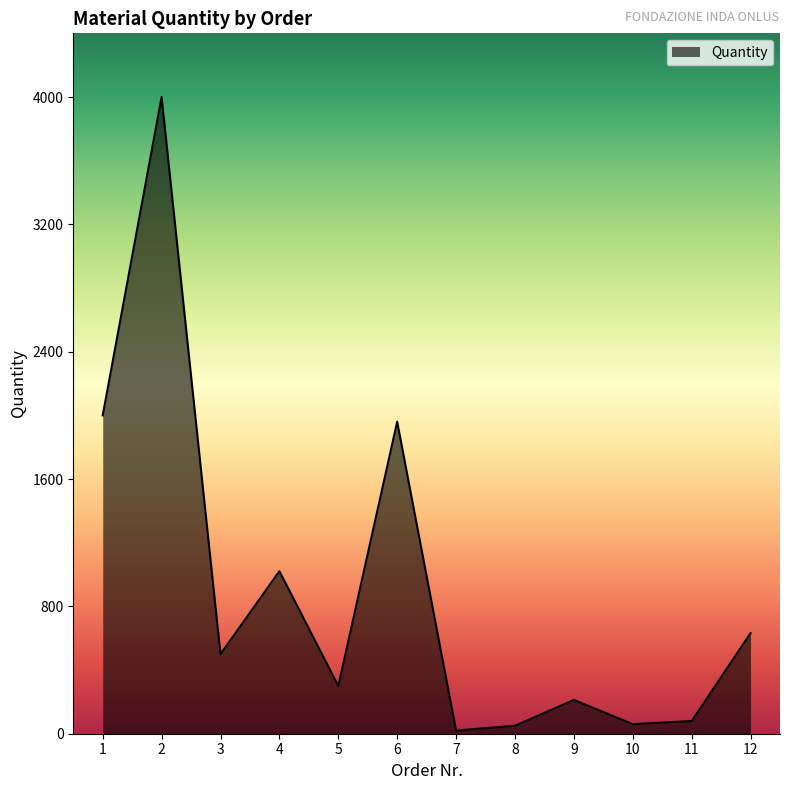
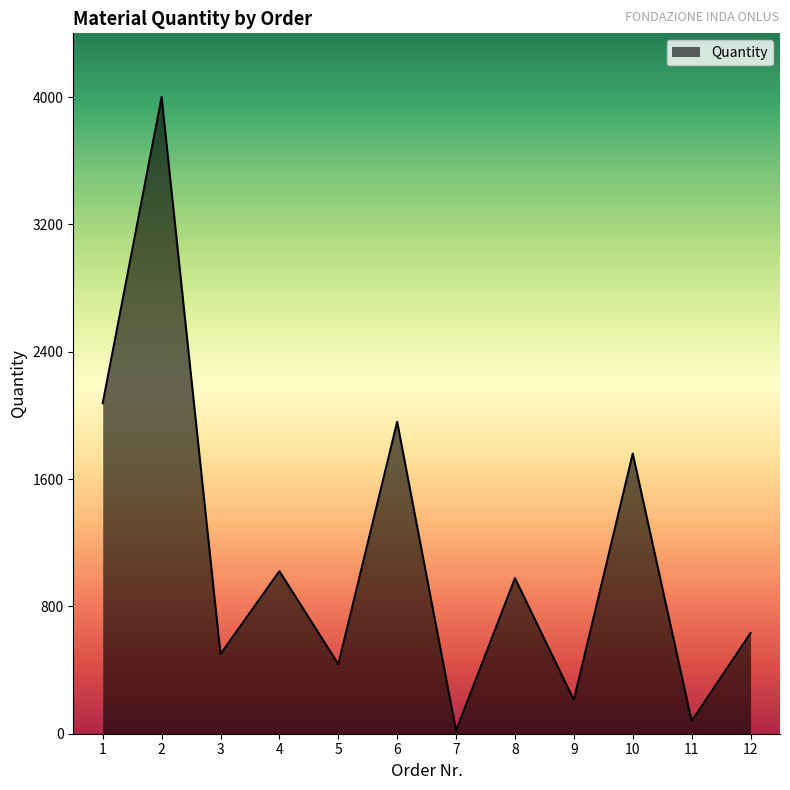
  {
-   "1": 2000,
+   "1": 2080,
    "2": 4000,
    "3": 500,
    "4": 1020,
-   "5": 300,
+   "5": 440,
    "6": 1960,
    "7": 20,
-   "8": 50,
+   "8": 980,
    "9": 210,
-   "10": 60,
+   "10": 1760,
    "11": 80,
    "12": 630
  }
